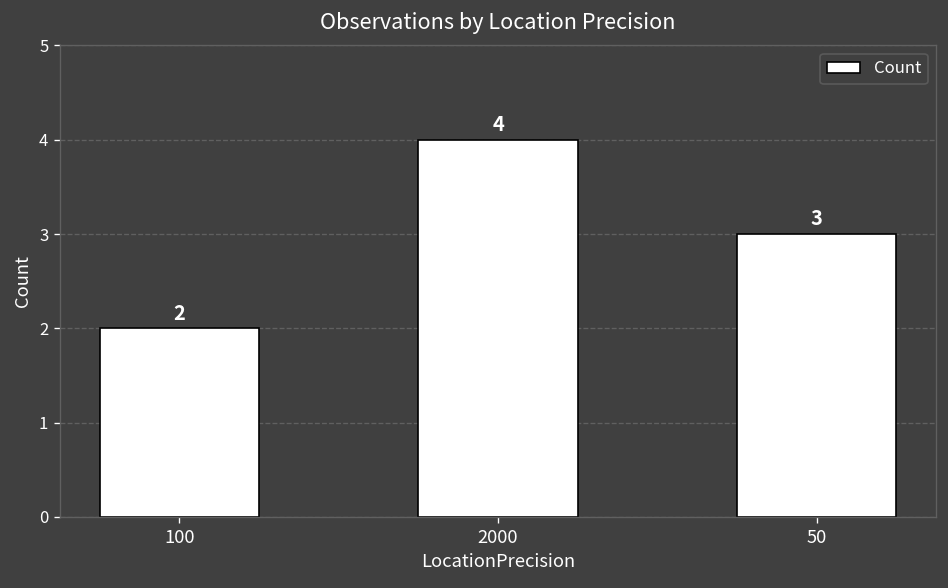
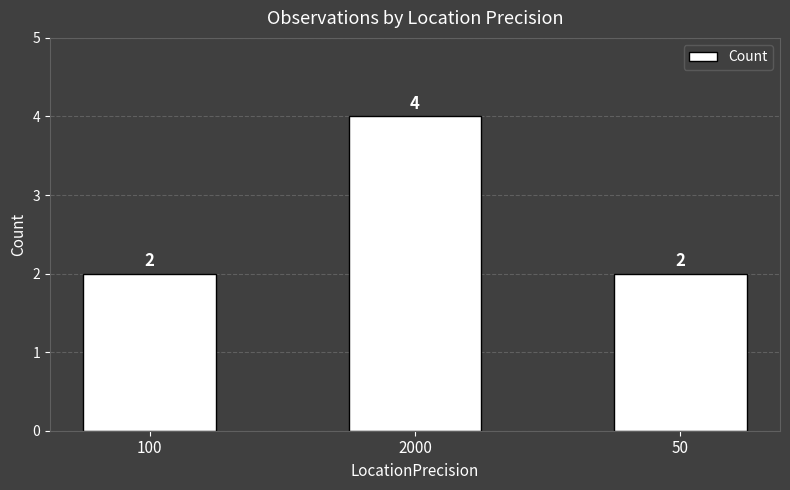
  {
    "100": 2,
    "2000": 4,
-   "50": 3
+   "50": 2
  }
